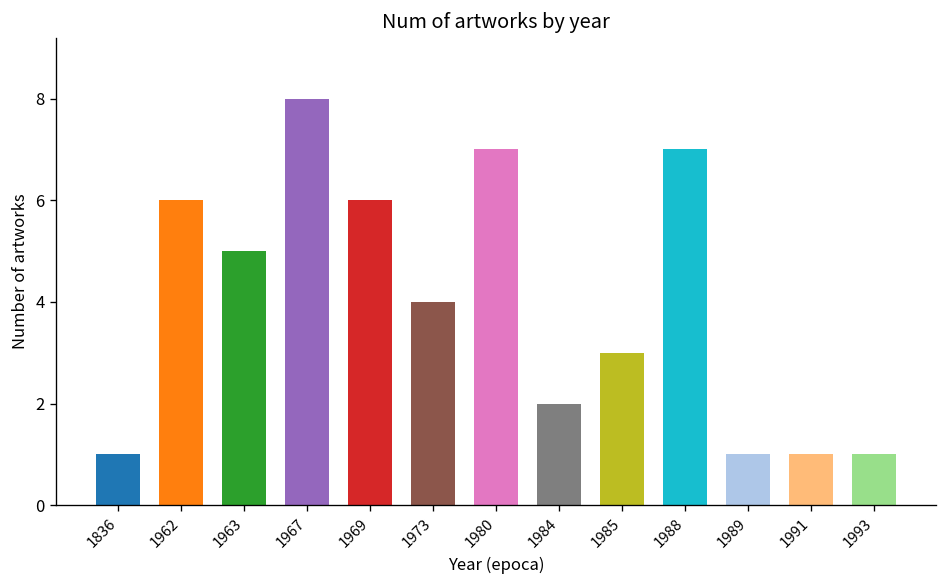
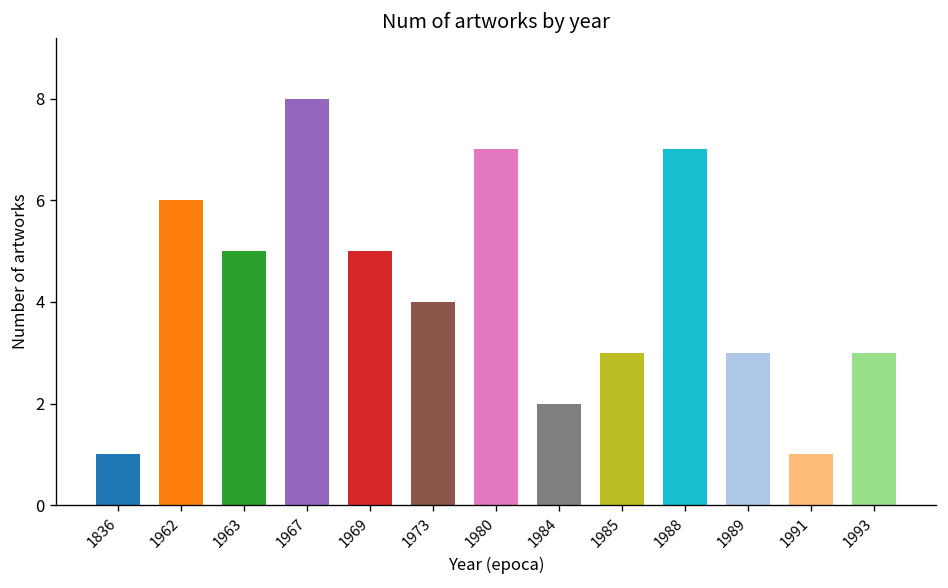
  {
    "1836": 1,
    "1962": 6,
    "1963": 5,
    "1967": 8,
-   "1969": 6,
+   "1969": 5,
    "1973": 4,
    "1980": 7,
    "1984": 2,
    "1985": 3,
    "1988": 7,
-   "1989": 1,
+   "1989": 3,
    "1991": 1,
-   "1993": 1
+   "1993": 3
  }
